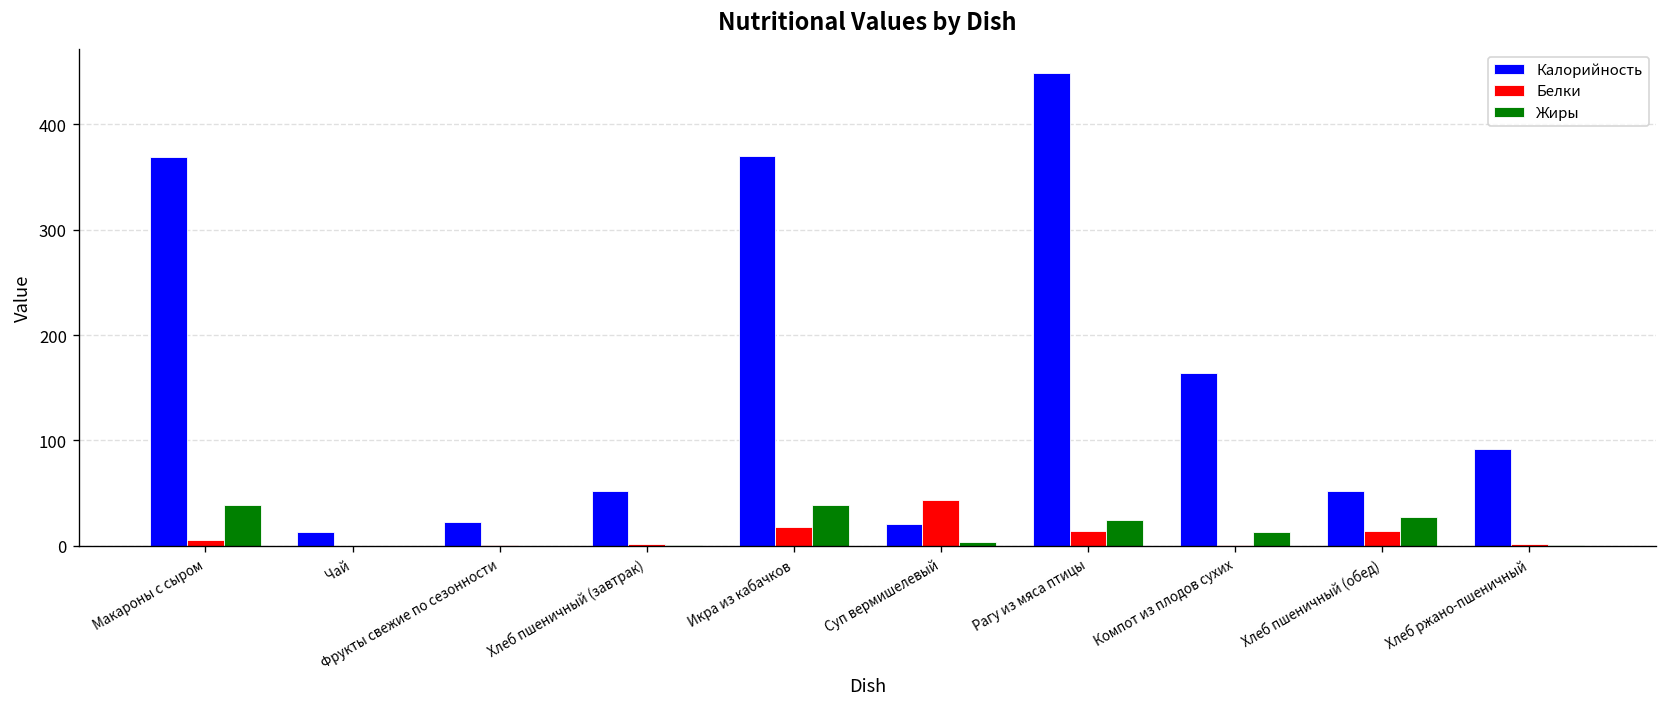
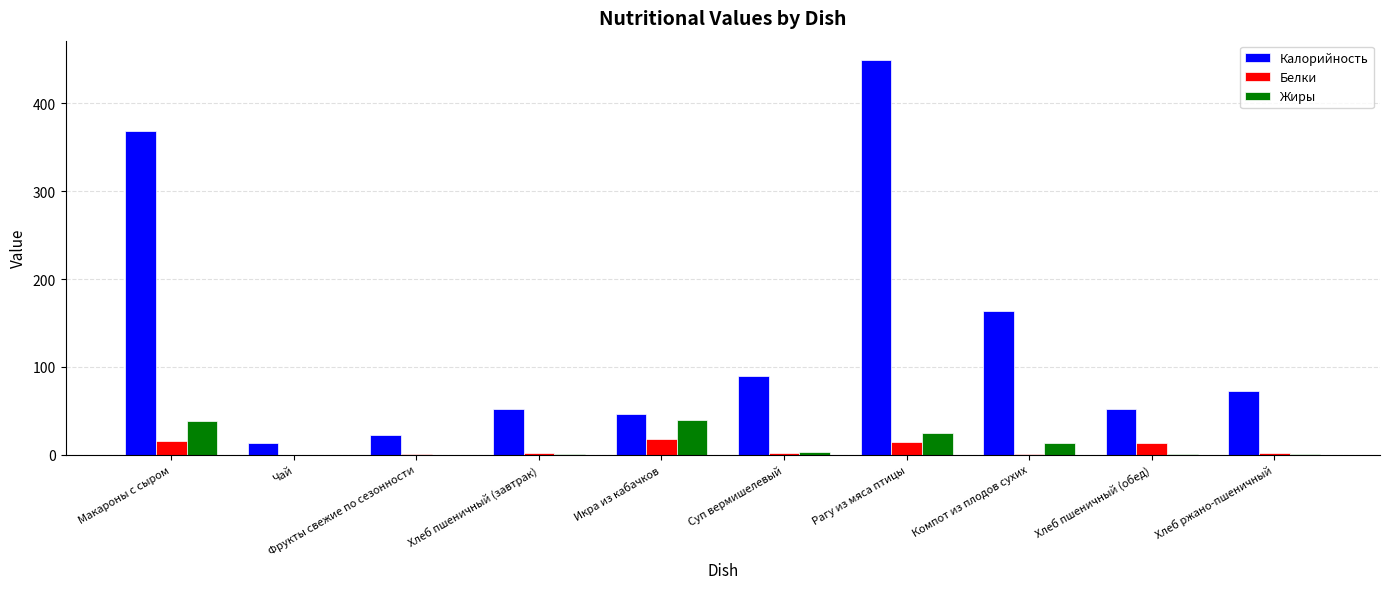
  {
    "Калорийность": {
      "Макароны с сыром": 370,
      "Чай": 10,
      "Фрукты свежие по сезонности": 20,
      "Хлеб пшеничный (завтрак)": 50,
-     "Икра из кабачков": 370,
-     "Суп вермишелевый": 20,
+     "Икра из кабачков": 50,
+     "Суп вермишелевый": 90,
      "Рагу из мяса птицы": 450,
      "Компот из плодов сухих": 160,
      "Хлеб пшеничный (обед)": 50,
-     "Хлеб ржано-пшеничный": 90
+     "Хлеб ржано-пшеничный": 70
    },
    "Белки": {
-     "Макароны с сыром": 10,
+     "Макароны с сыром": 20,
      "Чай": 0,
      "Икра из кабачков": 20,
-     "Суп вермишелевый": 40,
+     "Суп вермишелевый": 0,
      "Рагу из мяса птицы": 10,
      "Хлеб пшеничный (обед)": 10
    },
    "Жиры": {
      "Макароны с сыром": 40,
      "Чай": 0,
      "Икра из кабачков": 40,
      "Суп вермишелевый": 0,
      "Рагу из мяса птицы": 20,
      "Компот из плодов сухих": 10,
-     "Хлеб пшеничный (обед)": 30
+     "Хлеб пшеничный (обед)": 0
    }
  }
